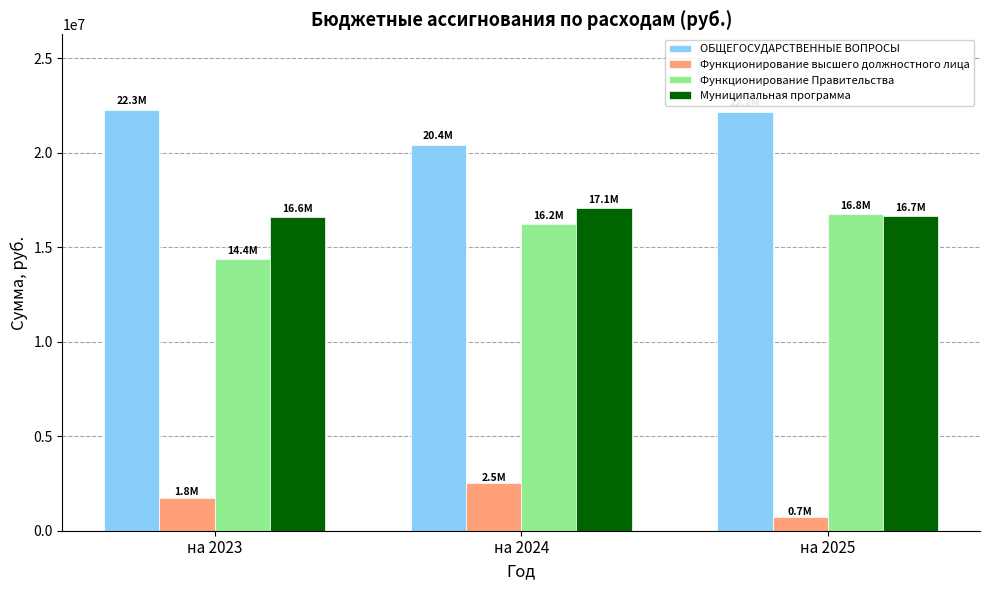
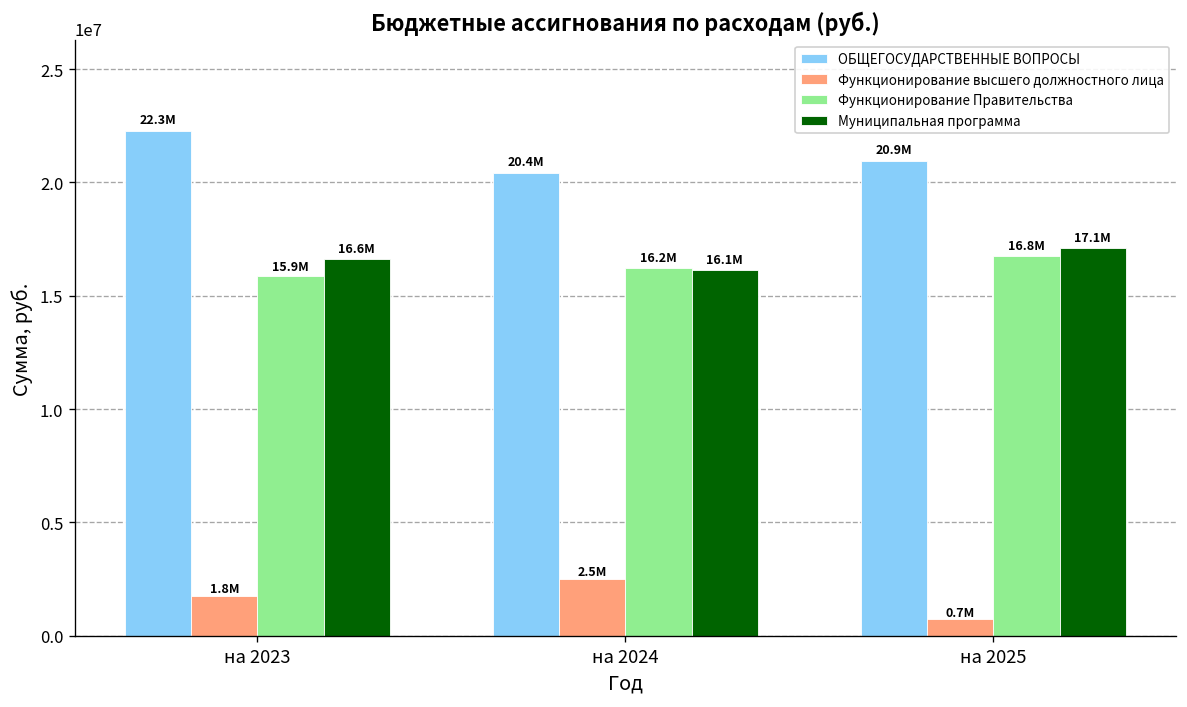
  {
    "ОБЩЕГОСУДАРСТВЕННЫЕ ВОПРОСЫ": {
-     "на 2025": "22200000"
+     "на 2025": "20900000"
    },
    "Функционирование высшего должностного лица": {
      "на 2023": "1.8M",
      "на 2024": "2.5M",
      "на 2025": "0.7M"
    },
    "Функционирование Правительства": {
-     "на 2023": "14.4M",
+     "на 2023": "15.9M",
      "на 2024": "16.2M",
      "на 2025": "16.8M"
    },
    "Муниципальная программа": {
      "на 2023": "16.6M",
-     "на 2024": "17.1M",
-     "на 2025": "16.7M"
+     "на 2024": "16.1M",
+     "на 2025": "17.1M"
    }
  }
